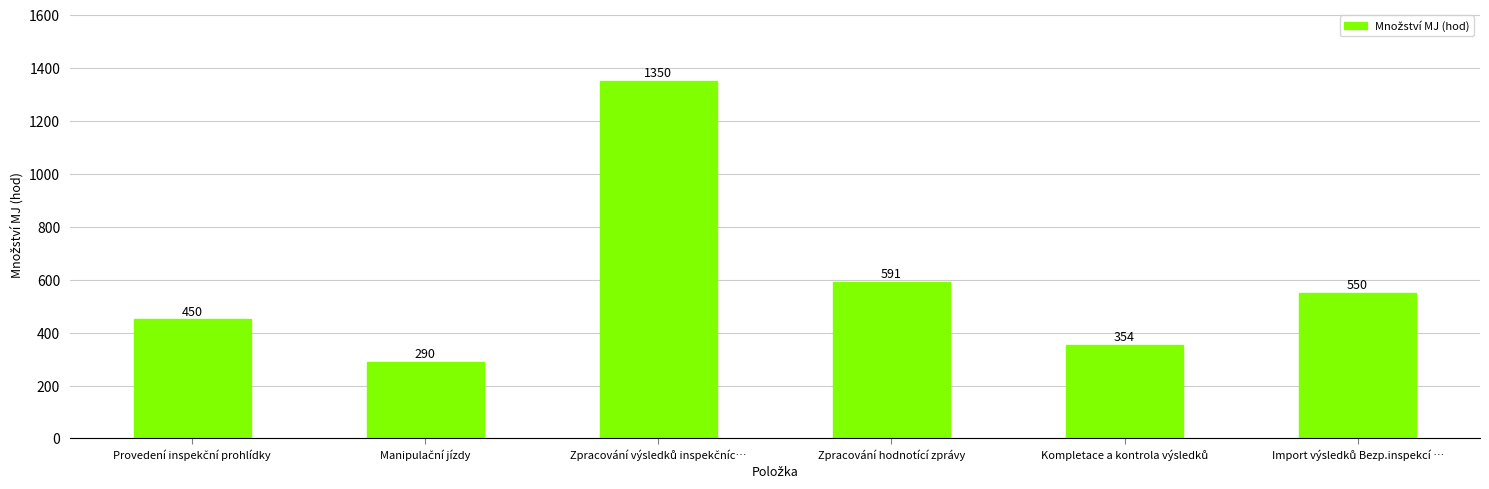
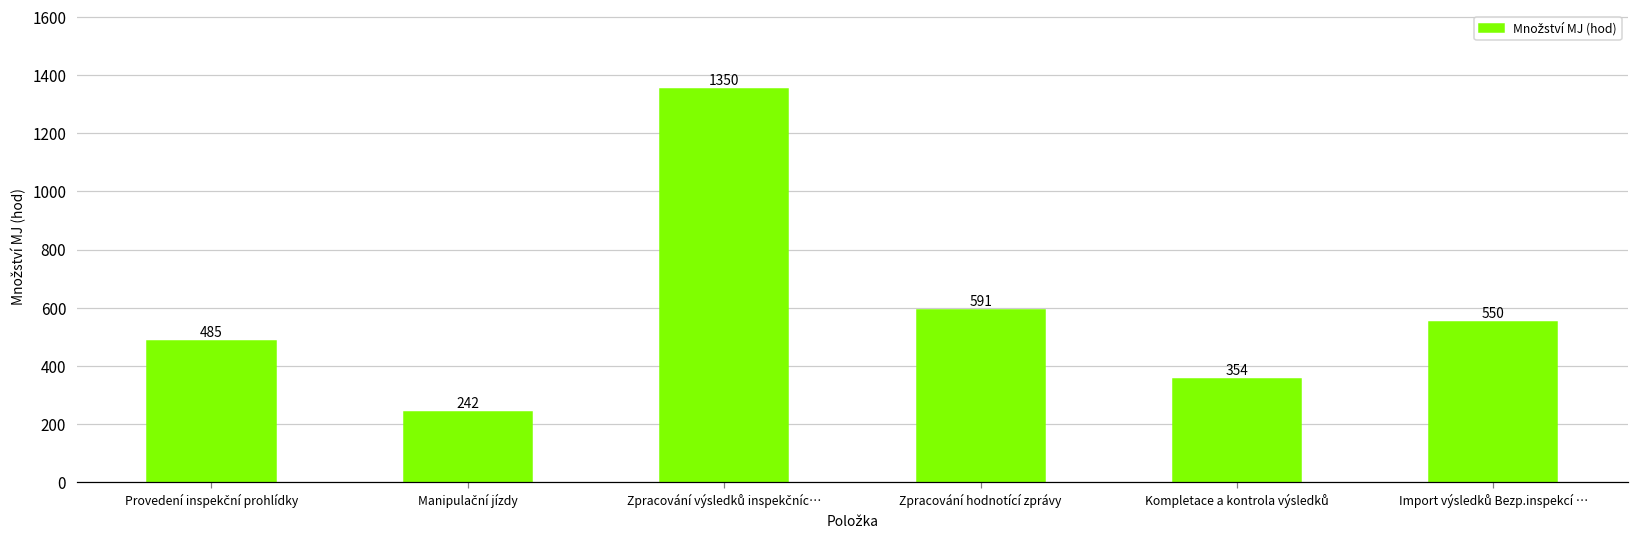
  {
-   "Provedení inspekční prohlídky": 450,
-   "Manipulační jízdy": 290,
+   "Provedení inspekční prohlídky": 485,
+   "Manipulační jízdy": 242,
    "Zpracování výsledků inspekčníc…": 1350,
    "Zpracování hodnotící zprávy": 591,
    "Kompletace a kontrola výsledků": 354,
    "Import výsledků Bezp.inspekcí …": 550
  }
